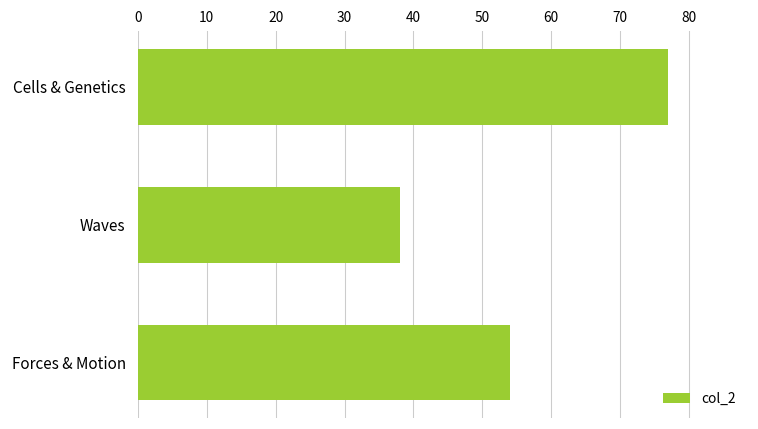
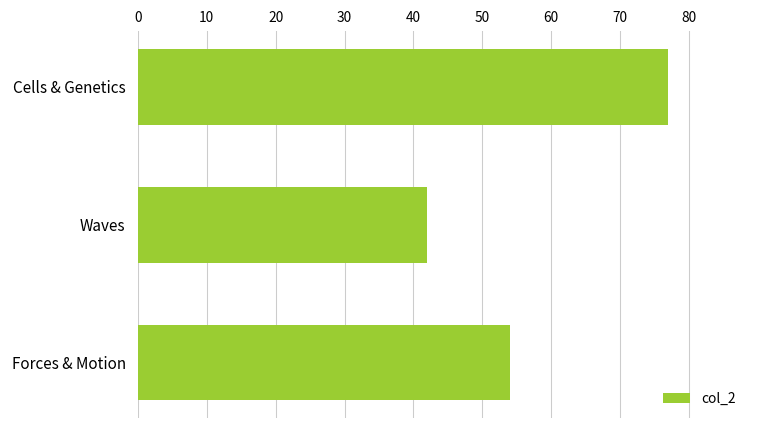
  {
    "Cells & Genetics": 77,
-   "Waves": 38,
+   "Waves": 42,
    "Forces & Motion": 54
  }
